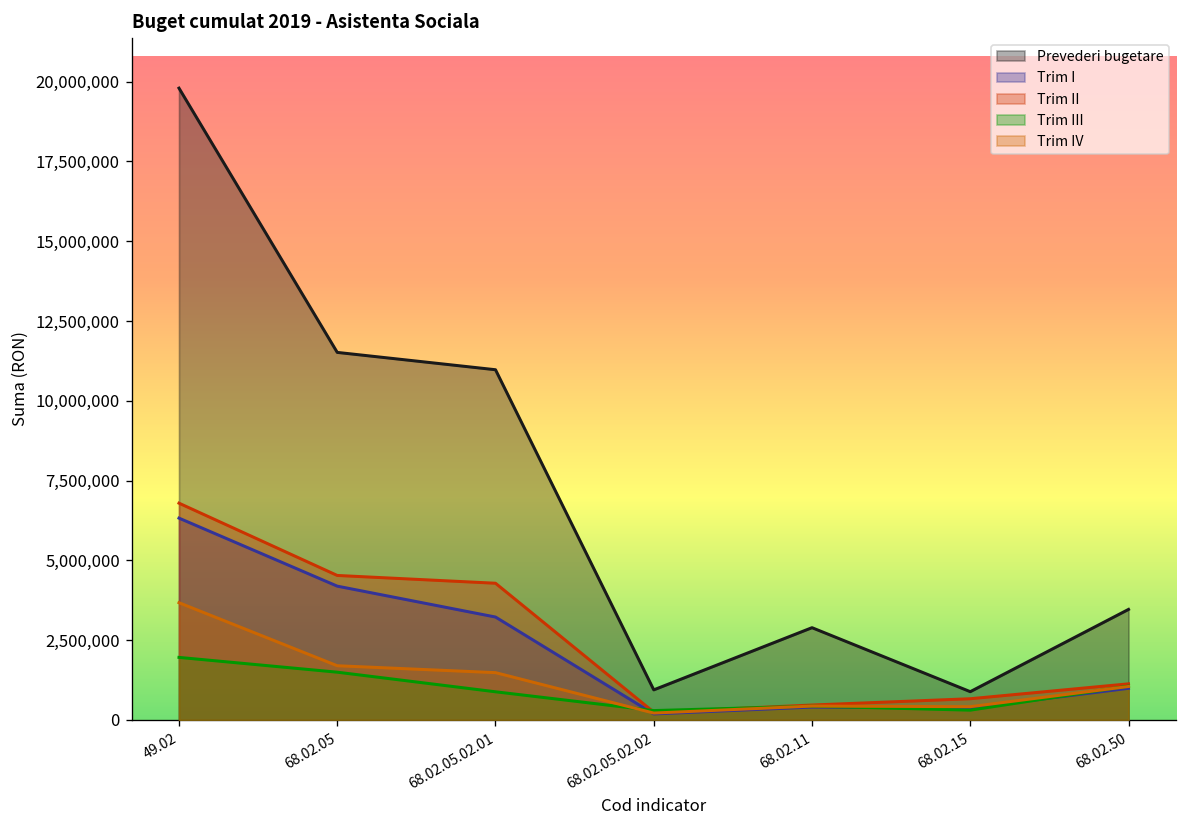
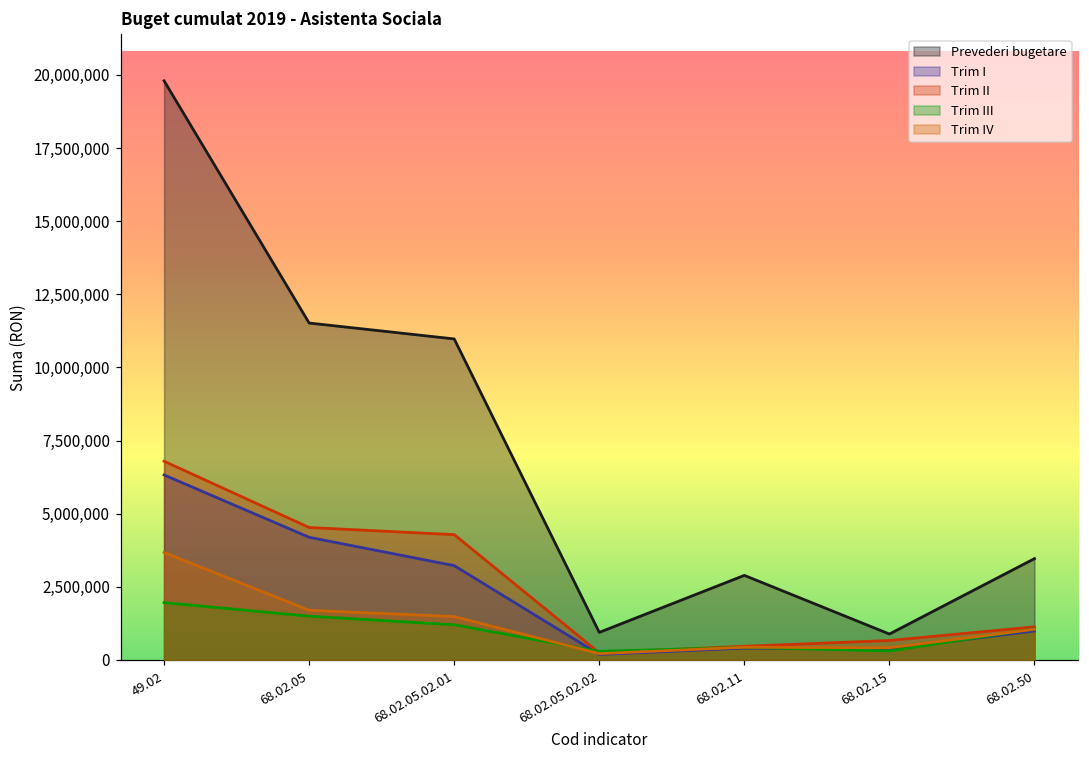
  {
    "Prevederi bugetare": {
      "49.02": "19,800,000",
      "68.02.05": "11,500,000",
      "68.02.05.02.01": "11,000,000",
      "68.02.05.02.02": "900,000",
      "68.02.11": "2,900,000",
      "68.02.15": "900,000",
      "68.02.50": "3,500,000"
    },
    "Trim I": {
      "49.02": "6,300,000",
      "68.02.05": "4,200,000",
      "68.02.05.02.01": "3,200,000"
    },
    "Trim III": {
      "49.02": "2,000,000",
      "68.02.05": "1,500,000",
-     "68.02.05.02.01": "900,000"
+     "68.02.05.02.01": "1,200,000"
    }
  }
